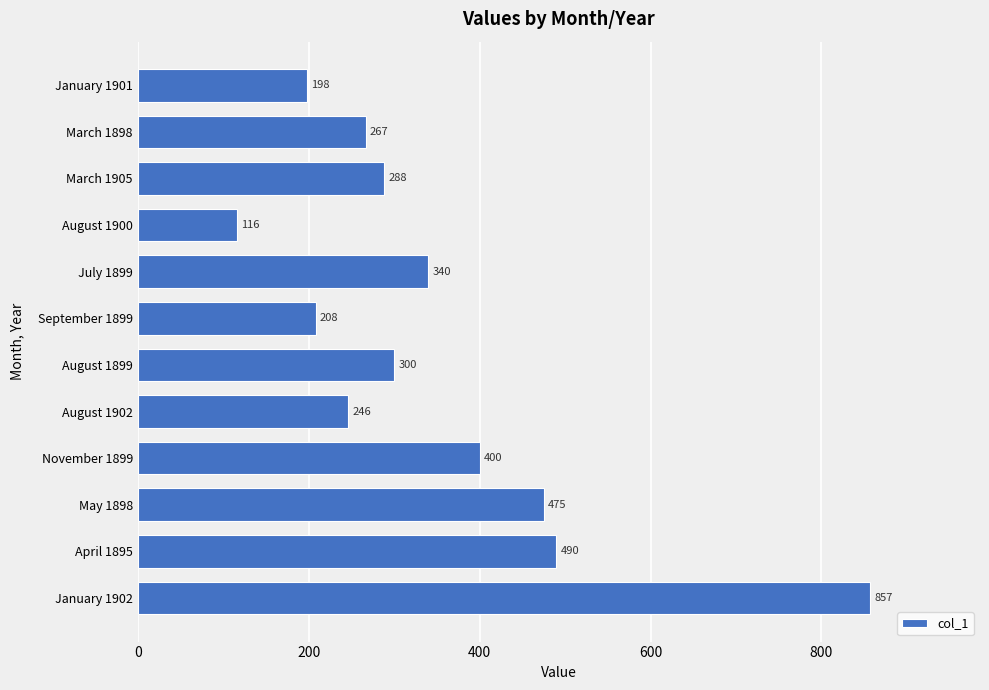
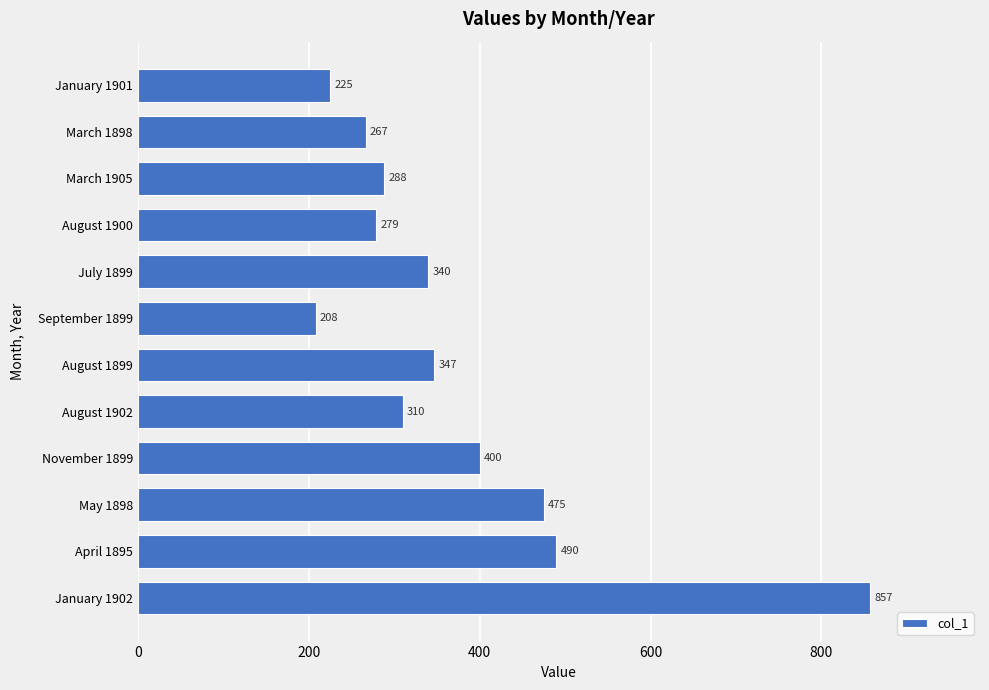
  {
-   "January 1901": 198,
+   "January 1901": 225,
    "March 1898": 267,
    "March 1905": 288,
-   "August 1900": 116,
+   "August 1900": 279,
    "July 1899": 340,
    "September 1899": 208,
-   "August 1899": 300,
-   "August 1902": 246,
+   "August 1899": 347,
+   "August 1902": 310,
    "November 1899": 400,
    "May 1898": 475,
    "April 1895": 490,
    "January 1902": 857
  }
